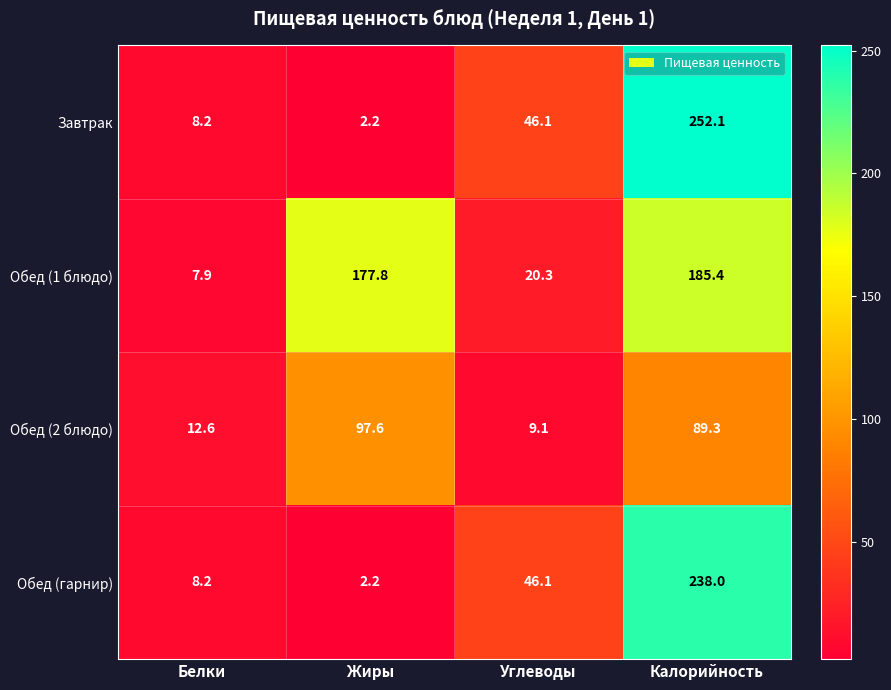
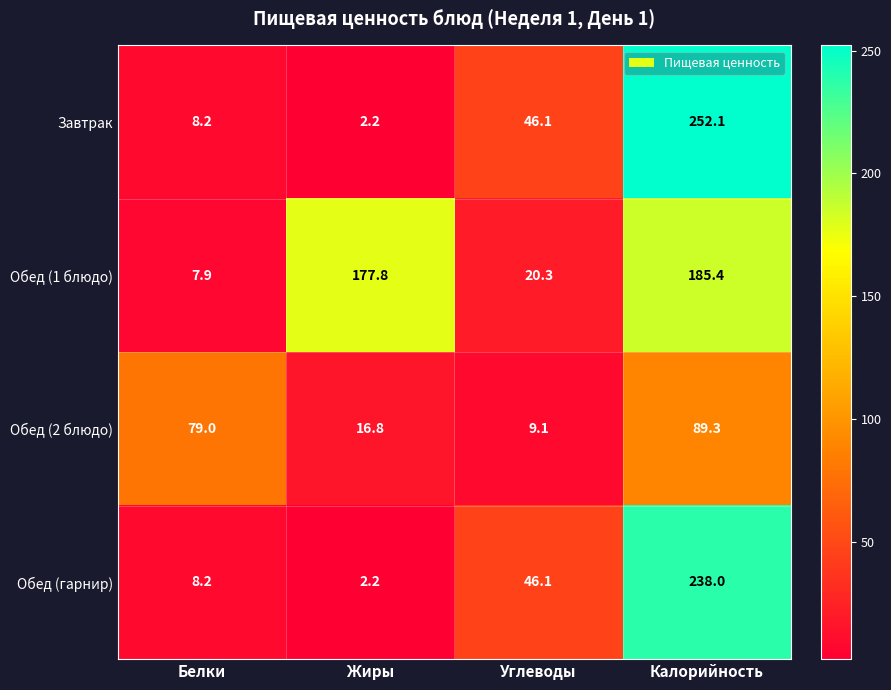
  {
    "Завтрак": {
      "Белки": 8.2,
      "Жиры": 2.2,
      "Углеводы": 46.1,
      "Калорийность": 252.1
    },
    "Обед (1 блюдо)": {
      "Белки": 7.9,
      "Жиры": 177.8,
      "Углеводы": 20.3,
      "Калорийность": 185.4
    },
    "Обед (2 блюдо)": {
-     "Белки": 12.6,
-     "Жиры": 97.6,
+     "Белки": 79.0,
+     "Жиры": 16.8,
      "Углеводы": 9.1,
      "Калорийность": 89.3
    },
    "Обед (гарнир)": {
      "Белки": 8.2,
      "Жиры": 2.2,
      "Углеводы": 46.1,
      "Калорийность": 238.0
    }
  }
